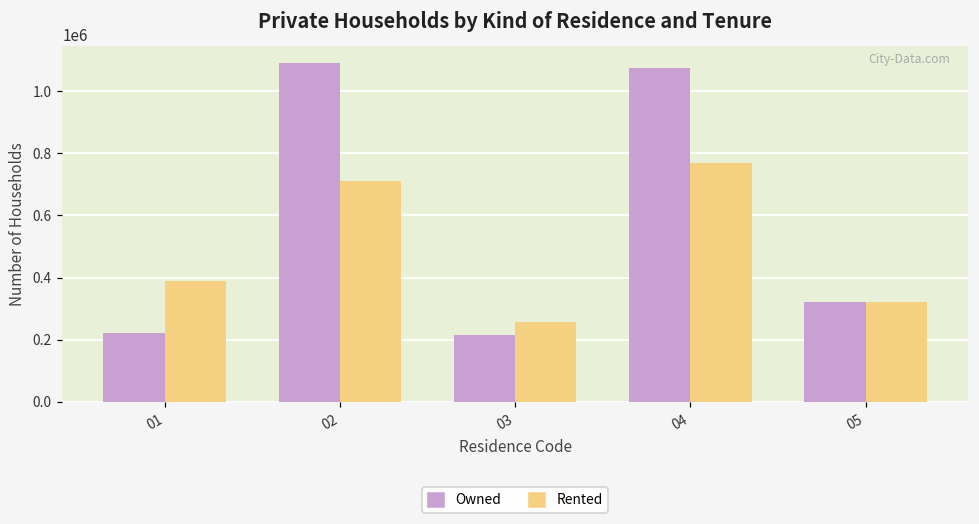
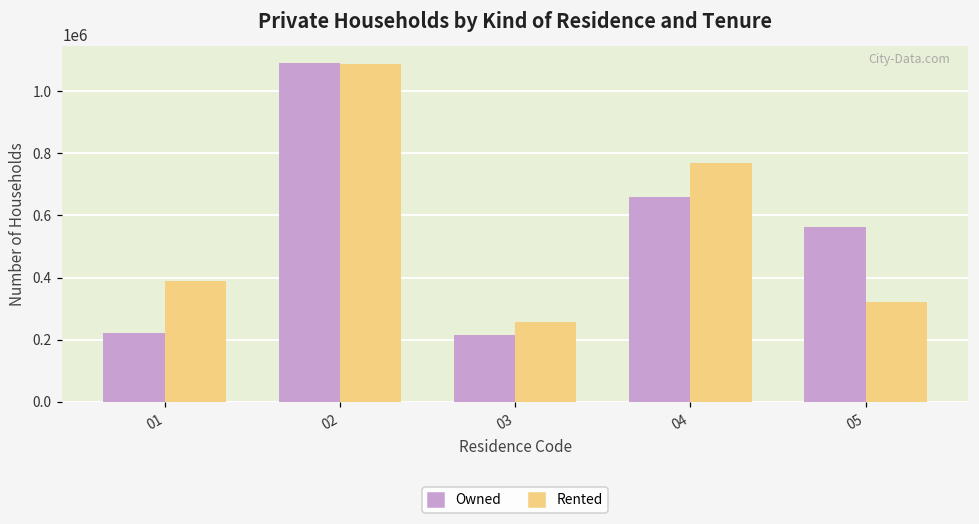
  {
    "Owned": {
      "01": 220000,
      "02": 1090000,
      "03": 210000,
-     "04": 1080000,
-     "05": 320000
+     "04": 660000,
+     "05": 560000
    },
    "Rented": {
      "01": 390000,
-     "02": 710000,
+     "02": 1090000,
      "03": 260000,
      "04": 770000,
      "05": 320000
    }
  }
